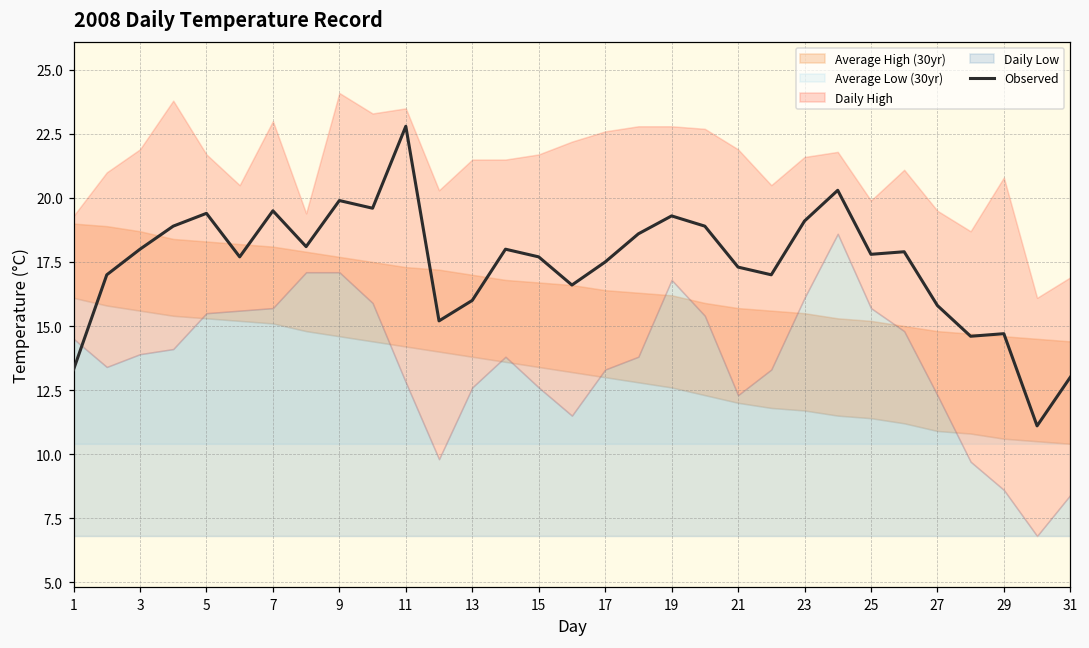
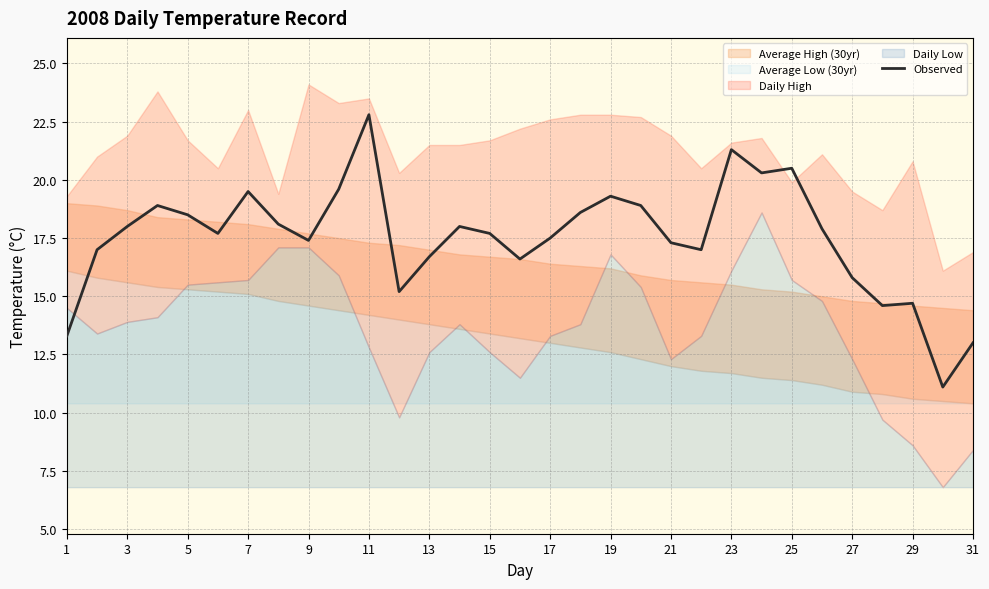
  {
    "Observed": {
      "1": 13.3,
      "3": 18.0,
-     "5": 19.4,
+     "5": 18.5,
      "7": 19.5,
-     "9": 19.9,
+     "9": 17.4,
      "11": 22.8,
-     "13": 16.0,
+     "13": 16.7,
      "15": 17.7,
      "17": 17.5,
      "19": 19.3,
      "21": 17.3,
-     "23": 19.1,
-     "25": 17.8,
+     "23": 21.3,
+     "25": 20.5,
      "27": 15.8,
      "31": 13.0
    }
  }
